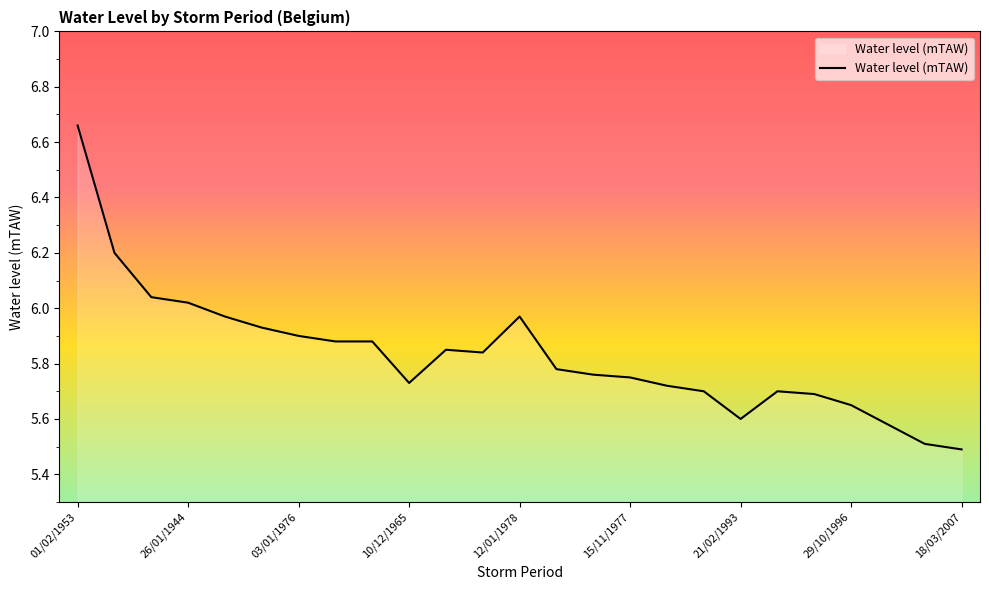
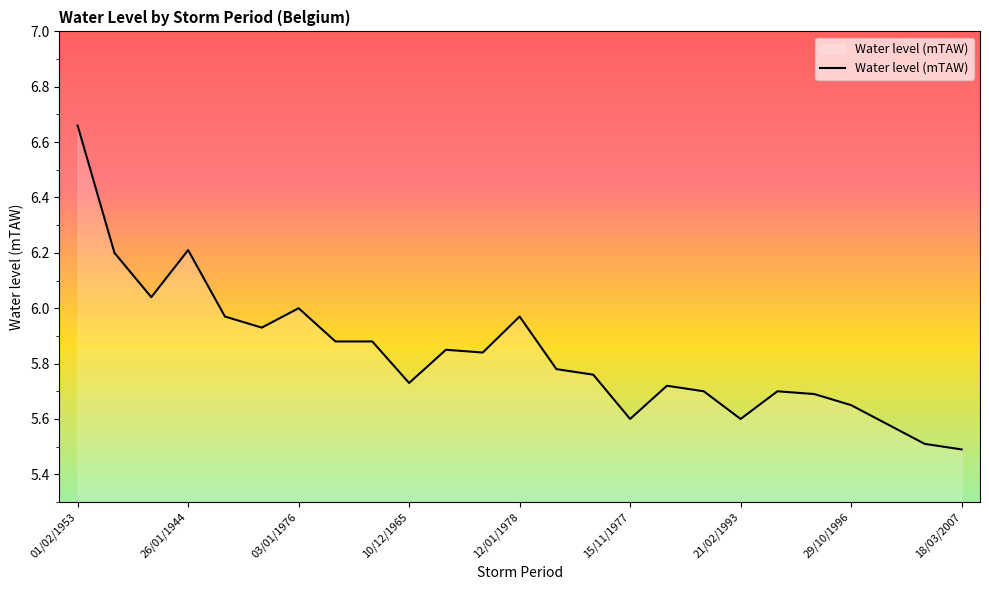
  {
    "01/02/1953": 6.66,
-   "26/01/1944": 6.02,
-   "03/01/1976": 5.9,
+   "26/01/1944": 6.21,
+   "03/01/1976": 6.0,
    "10/12/1965": 5.73,
    "12/01/1978": 5.97,
-   "15/11/1977": 5.75,
+   "15/11/1977": 5.60,
    "21/02/1993": 5.60,
    "29/10/1996": 5.65,
    "18/03/2007": 5.49
  }
